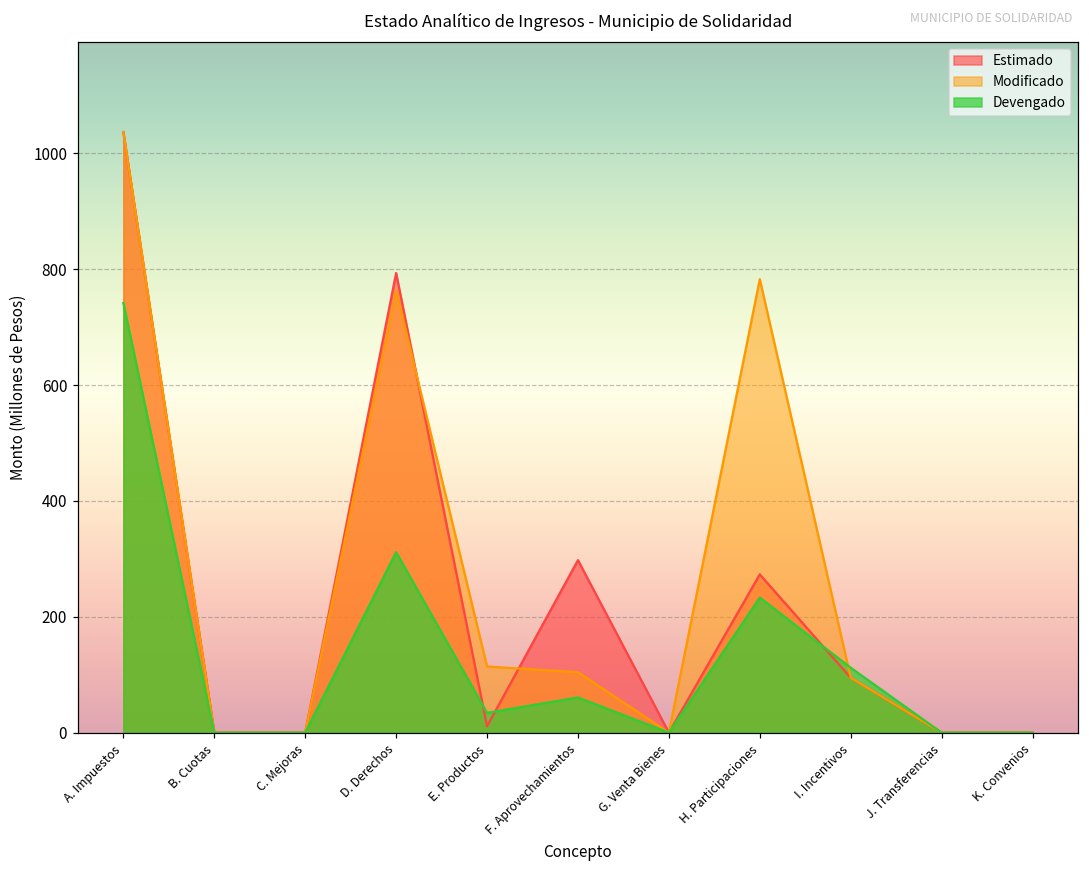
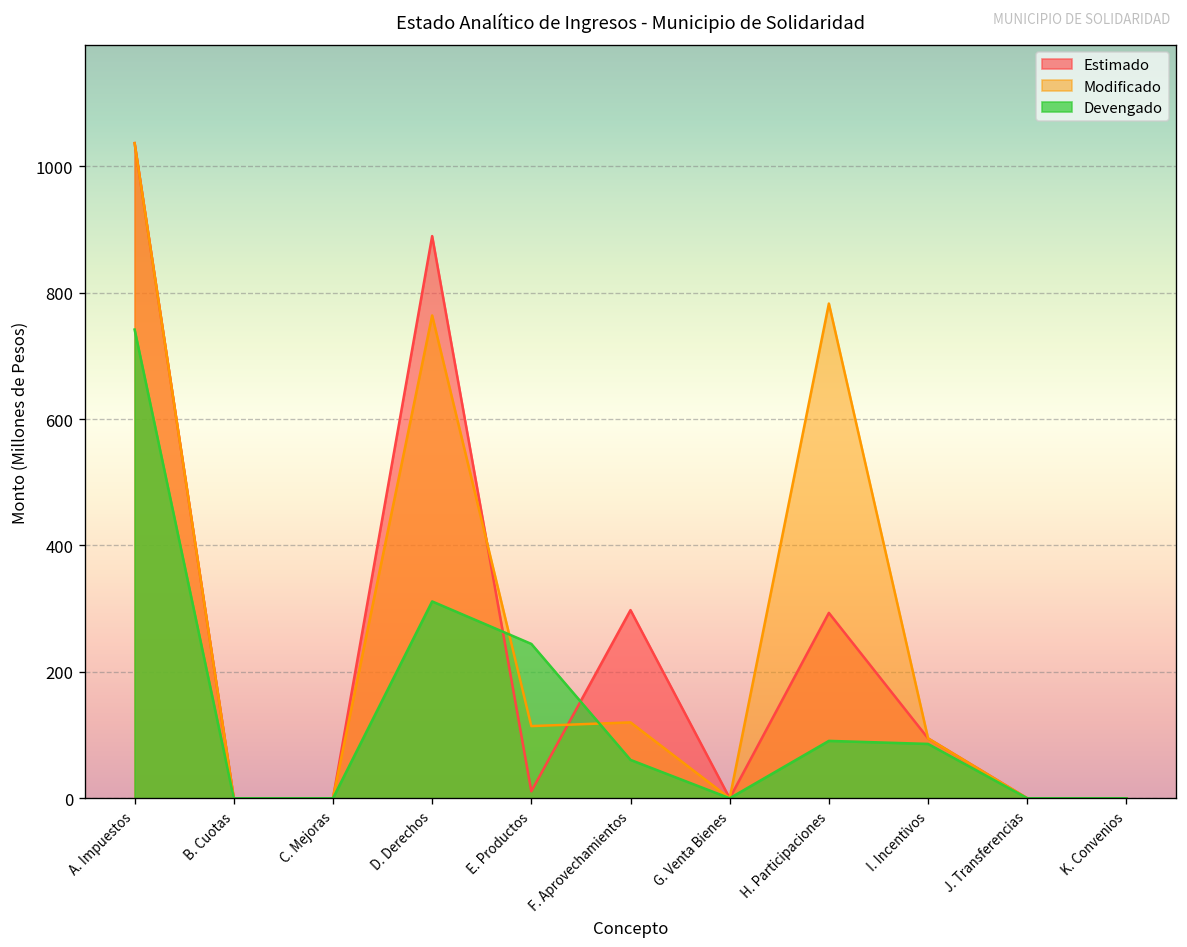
  {
    "Estimado": {
-     "D. Derechos": 790,
+     "D. Derechos": 890,
      "E. Productos": 10,
      "F. Aprovechamientos": 300,
-     "H. Participaciones": 270
+     "H. Participaciones": 290
    },
    "Modificado": {
      "D. Derechos": 760,
      "E. Productos": 110,
-     "F. Aprovechamientos": 100,
+     "F. Aprovechamientos": 120,
      "H. Participaciones": 780
    },
    "Devengado": {
      "A. Impuestos": 740,
      "D. Derechos": 310,
-     "E. Productos": 30,
+     "E. Productos": 240,
      "F. Aprovechamientos": 60,
-     "H. Participaciones": 230,
-     "I. Incentivos": 110
+     "H. Participaciones": 90,
+     "I. Incentivos": 90
    }
  }
